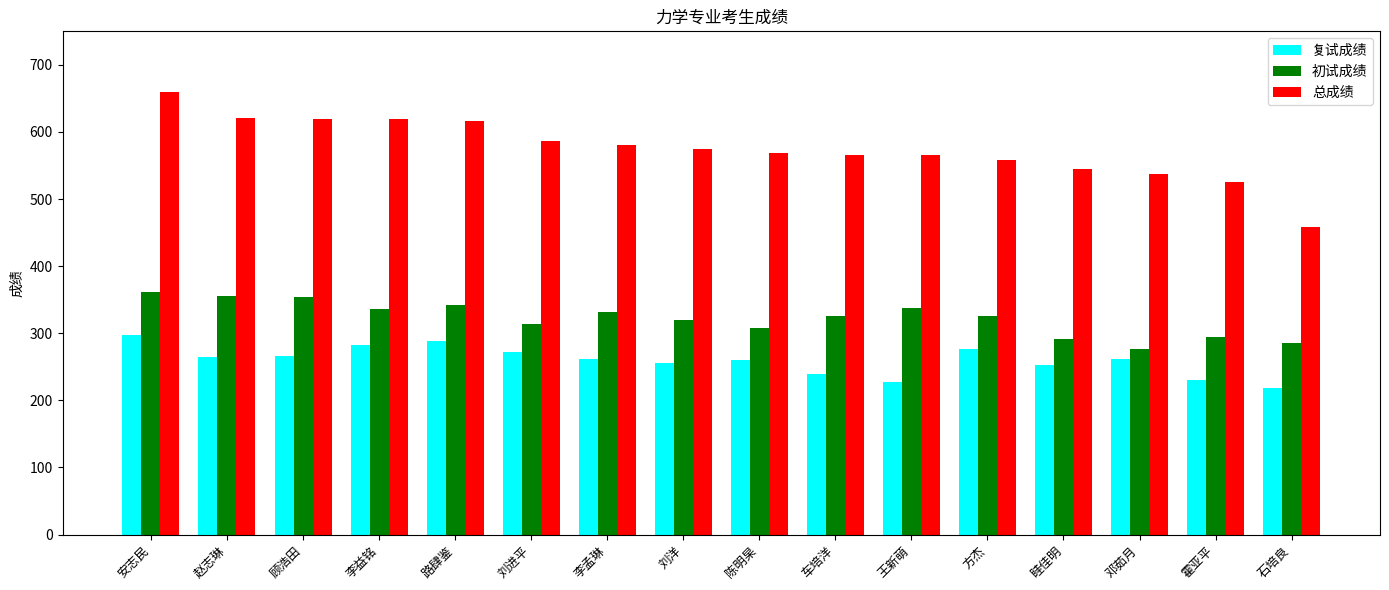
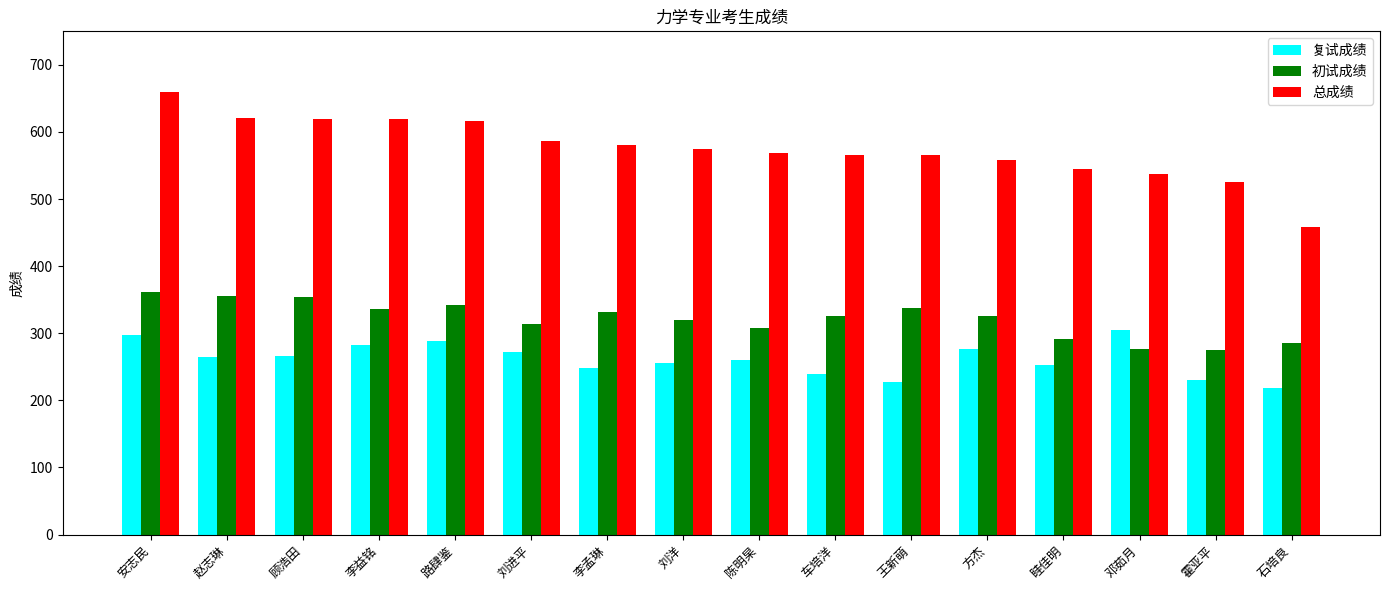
  {
    "复试成绩": {
      "安志民": 300,
      "赵志琳": 270,
      "顾浩田": 270,
      "李益铭": 280,
      "路肆鉴": 290,
      "刘进平": 270,
-     "李孟琳": 260,
+     "李孟琳": 250,
      "刘洋": 260,
      "陈明杲": 260,
      "车培洋": 240,
      "王新萌": 230,
      "方杰": 280,
      "眭佳明": 250,
-     "邓茹月": 260,
+     "邓茹月": 310,
      "霍亚平": 230,
      "石培良": 220
    },
    "初试成绩": {
      "安志民": 360,
      "赵志琳": 360,
      "顾浩田": 350,
      "李益铭": 340,
      "路肆鉴": 340,
      "刘进平": 310,
      "李孟琳": 330,
      "刘洋": 320,
      "陈明杲": 310,
      "车培洋": 330,
      "王新萌": 340,
      "方杰": 330,
      "眭佳明": 290,
      "邓茹月": 280,
-     "霍亚平": 300,
+     "霍亚平": 280,
      "石培良": 290
    },
    "总成绩": {
      "安志民": 660,
      "赵志琳": 620,
      "顾浩田": 620,
      "李益铭": 620,
      "路肆鉴": 620,
      "刘进平": 590,
      "李孟琳": 580,
      "刘洋": 580,
      "陈明杲": 570,
      "车培洋": 570,
      "王新萌": 570,
      "方杰": 560,
      "眭佳明": 550,
      "邓茹月": 540,
      "霍亚平": 530,
      "石培良": 460
    }
  }
